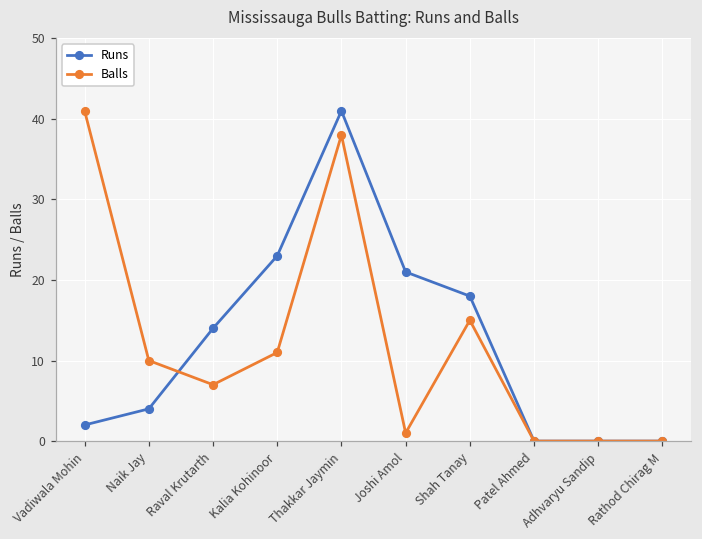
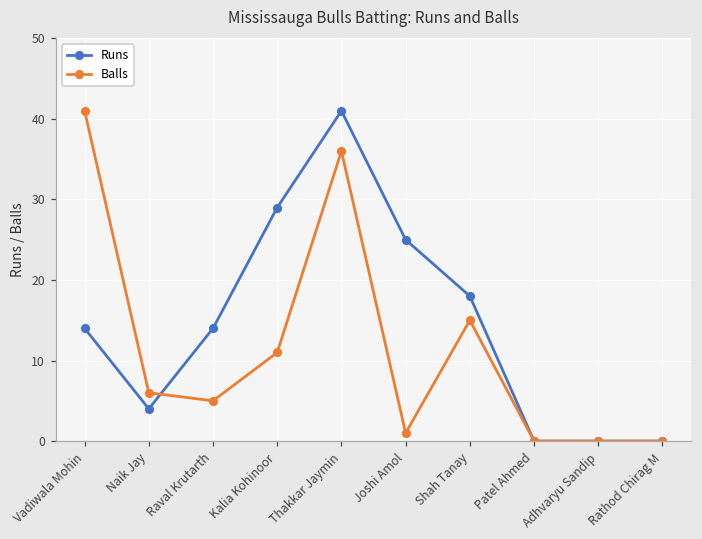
  {
    "Runs": {
-     "Vadiwala Mohin": 2,
+     "Vadiwala Mohin": 14,
      "Naik Jay": 4,
      "Raval Krutarth": 14,
-     "Kalia Kohinoor": 23,
+     "Kalia Kohinoor": 29,
      "Thakkar Jaymin": 41,
-     "Joshi Amol": 21,
+     "Joshi Amol": 25,
      "Shah Tanay": 18
    },
    "Balls": {
      "Vadiwala Mohin": 41,
-     "Naik Jay": 10,
-     "Raval Krutarth": 7,
+     "Naik Jay": 6,
+     "Raval Krutarth": 5,
      "Kalia Kohinoor": 11,
-     "Thakkar Jaymin": 38,
+     "Thakkar Jaymin": 36,
      "Joshi Amol": 1,
      "Shah Tanay": 15
    }
  }
